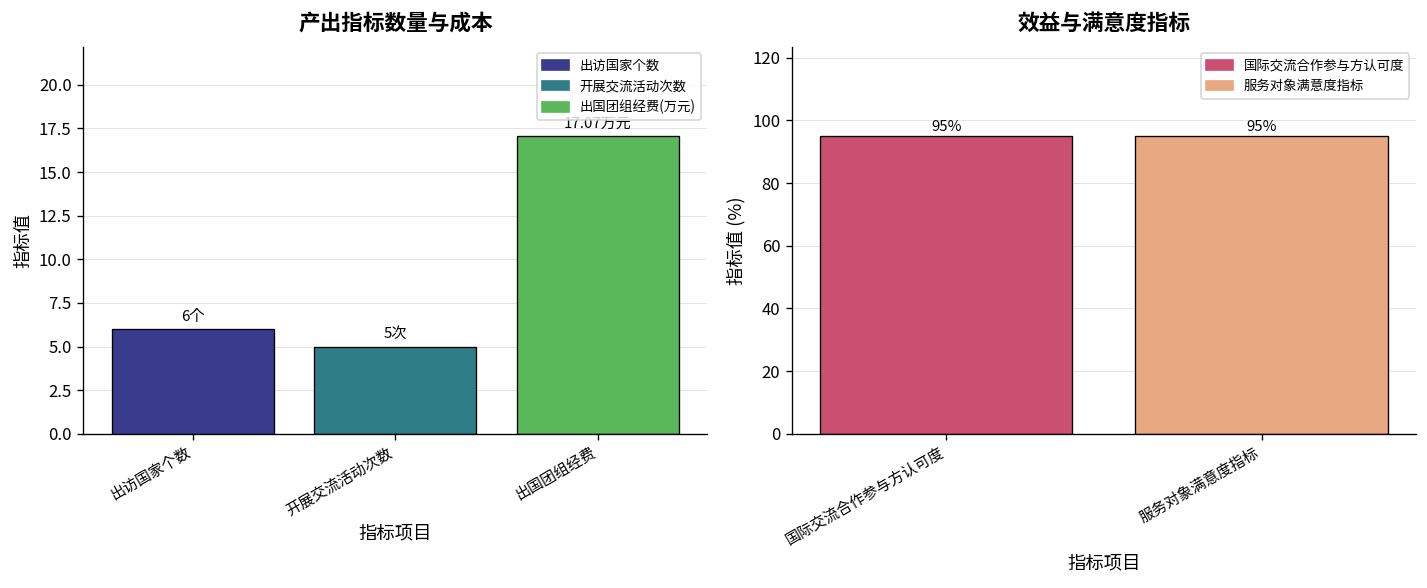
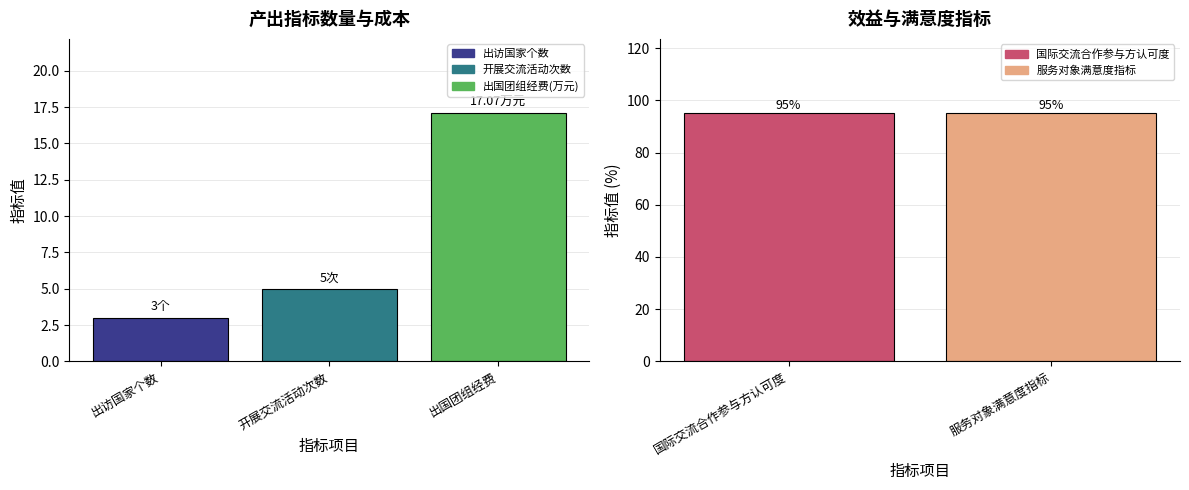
  {
    "产出指标数量与成本": {
-     "出访国家个数": "6个",
+     "出访国家个数": "3个",
      "开展交流活动次数": "5次"
    },
    "效益与满意度指标": {
      "国际交流合作参与方认可度": "95%",
      "服务对象满意度指标": "95%"
    }
  }
